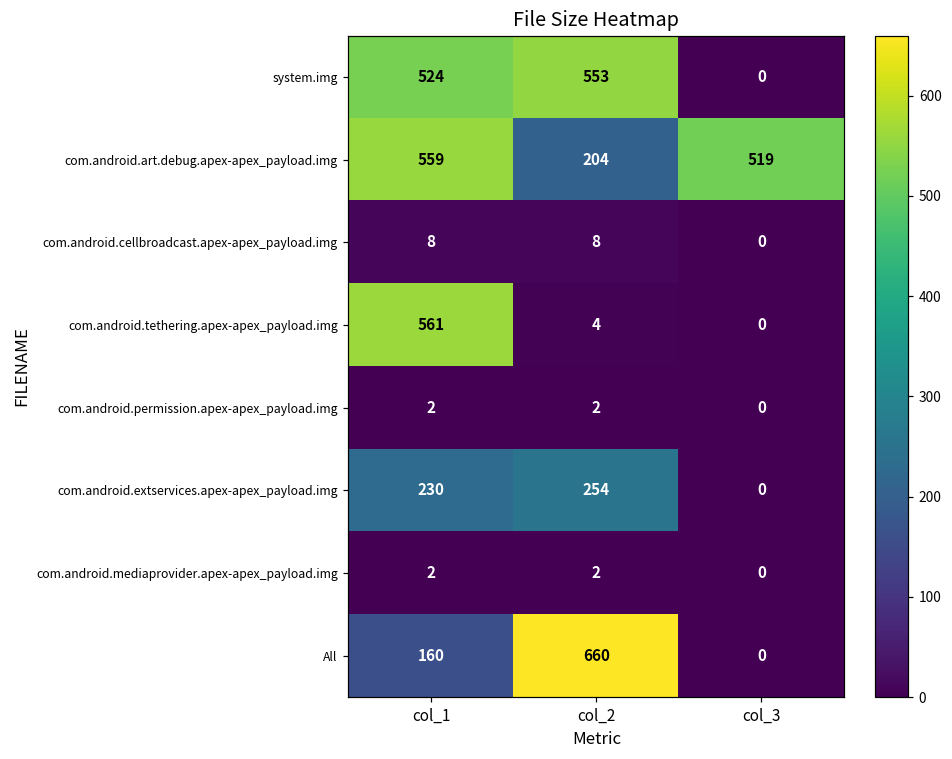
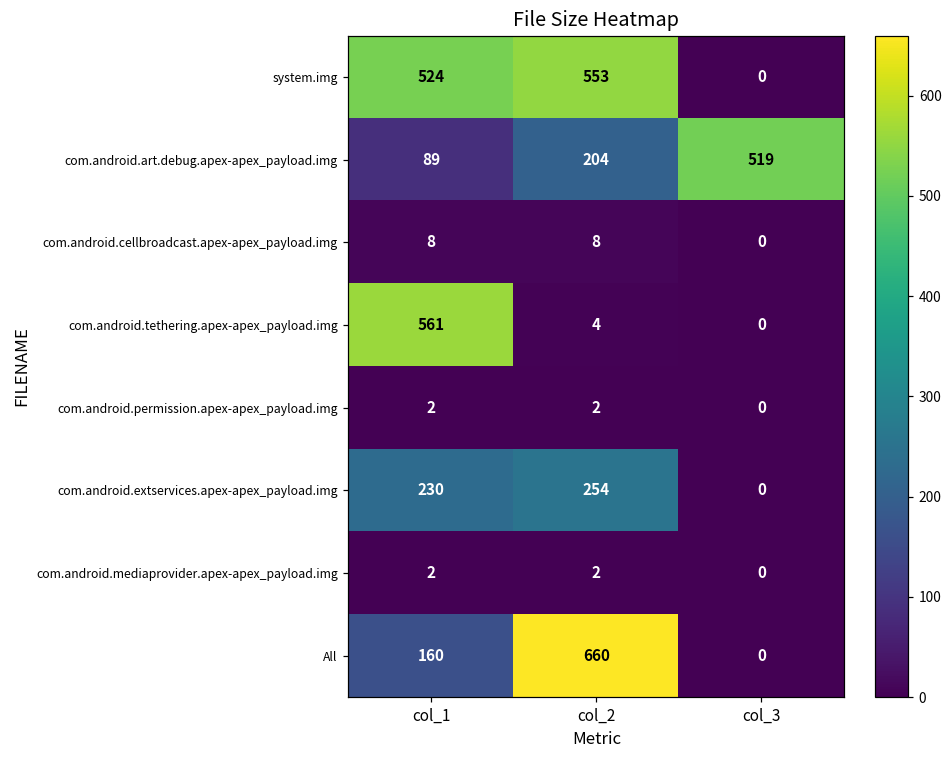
  {
    "system.img": {
      "col_1": 524,
      "col_2": 553,
      "col_3": 0
    },
    "com.android.art.debug.apex-apex_payload.img": {
-     "col_1": 559,
+     "col_1": 89,
      "col_2": 204,
      "col_3": 519
    },
    "com.android.cellbroadcast.apex-apex_payload.img": {
      "col_1": 8,
      "col_2": 8,
      "col_3": 0
    },
    "com.android.tethering.apex-apex_payload.img": {
      "col_1": 561,
      "col_2": 4,
      "col_3": 0
    },
    "com.android.permission.apex-apex_payload.img": {
      "col_1": 2,
      "col_2": 2,
      "col_3": 0
    },
    "com.android.extservices.apex-apex_payload.img": {
      "col_1": 230,
      "col_2": 254,
      "col_3": 0
    },
    "com.android.mediaprovider.apex-apex_payload.img": {
      "col_1": 2,
      "col_2": 2,
      "col_3": 0
    },
    "All": {
      "col_1": 160,
      "col_2": 660,
      "col_3": 0
    }
  }
